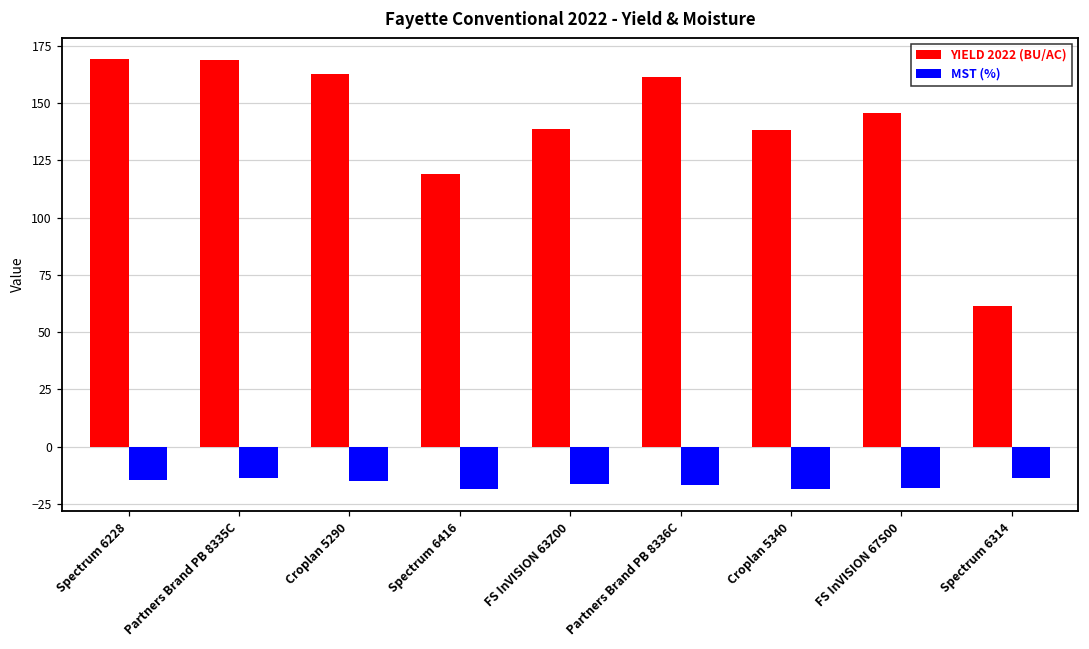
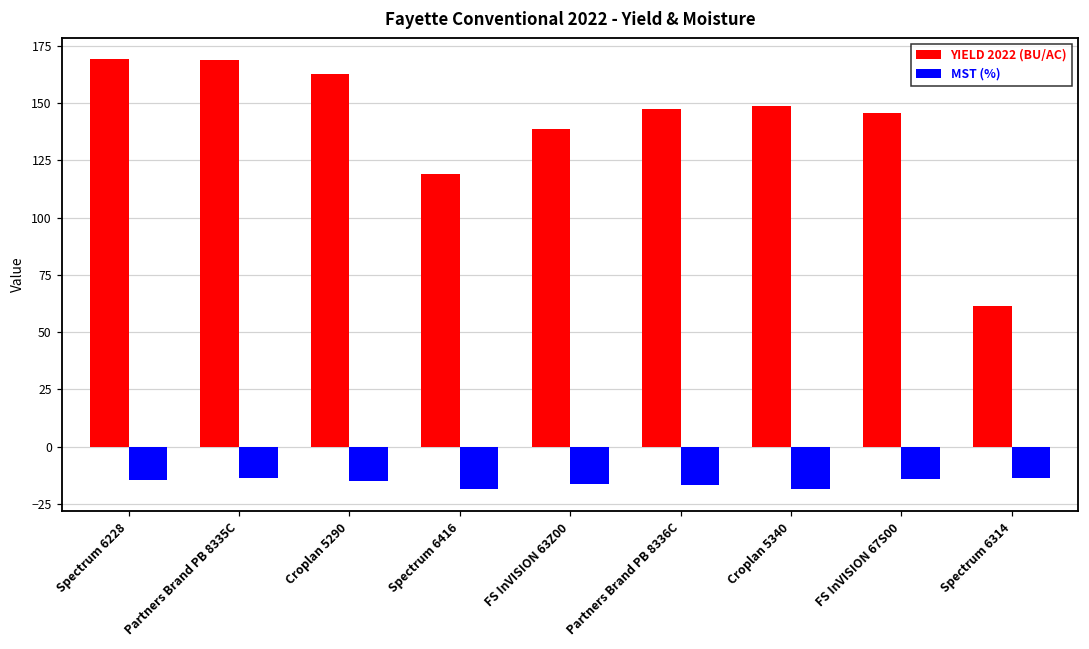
  {
    "YIELD 2022 (BU/AC)": {
      "Spectrum 6228": 169,
      "Partners Brand PB 8335C": 169,
      "Croplan 5290": 163,
      "Spectrum 6416": 119,
      "FS InVISION 63Z00": 138,
-     "Partners Brand PB 8336C": 162,
-     "Croplan 5340": 138,
+     "Partners Brand PB 8336C": 148,
+     "Croplan 5340": 149,
      "FS InVISION 67S00": 146,
      "Spectrum 6314": 61
    },
    "MST (%)": {
      "Spectrum 6228": -14,
      "Partners Brand PB 8335C": -14,
      "Croplan 5290": -15,
      "Spectrum 6416": -19,
      "FS InVISION 63Z00": -16,
      "Partners Brand PB 8336C": -17,
      "Croplan 5340": -19,
-     "FS InVISION 67S00": -18,
+     "FS InVISION 67S00": -14,
      "Spectrum 6314": -14
    }
  }
